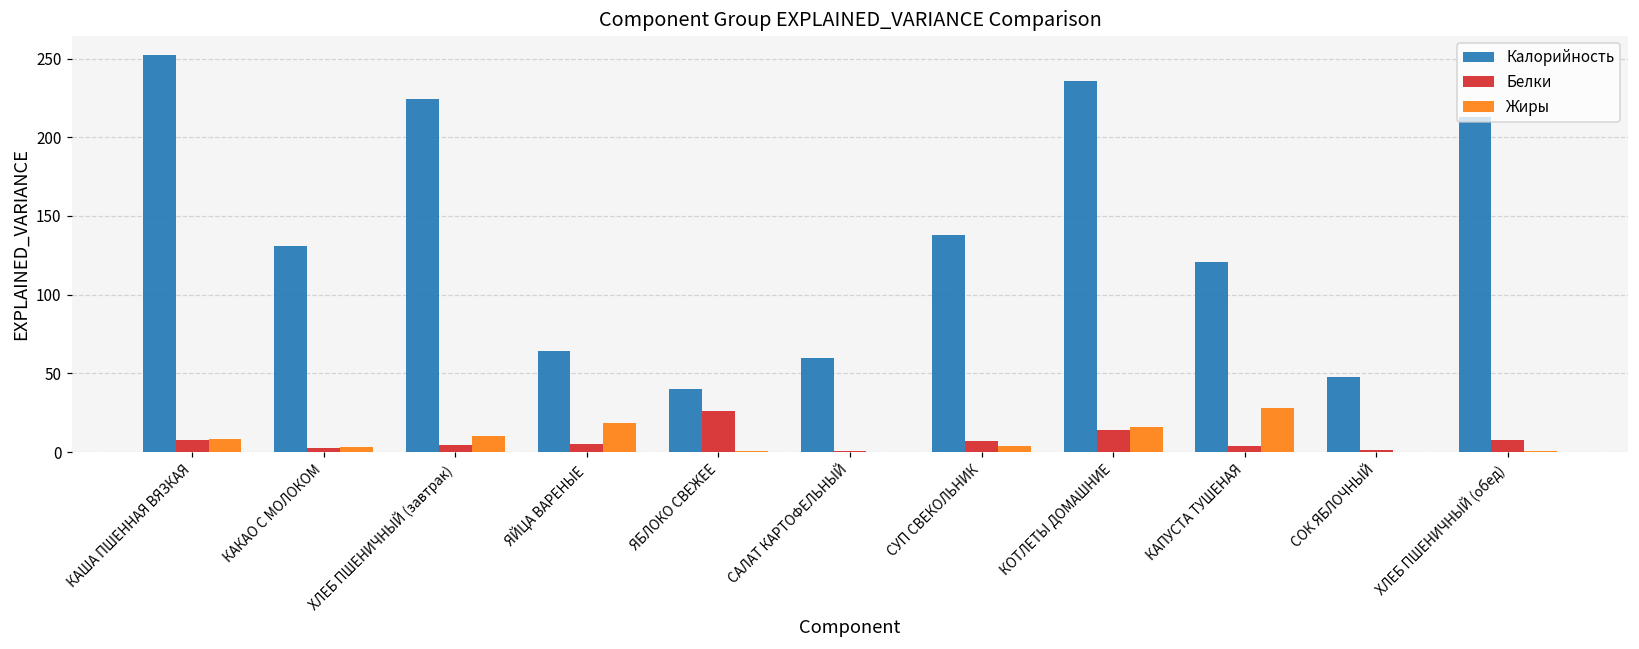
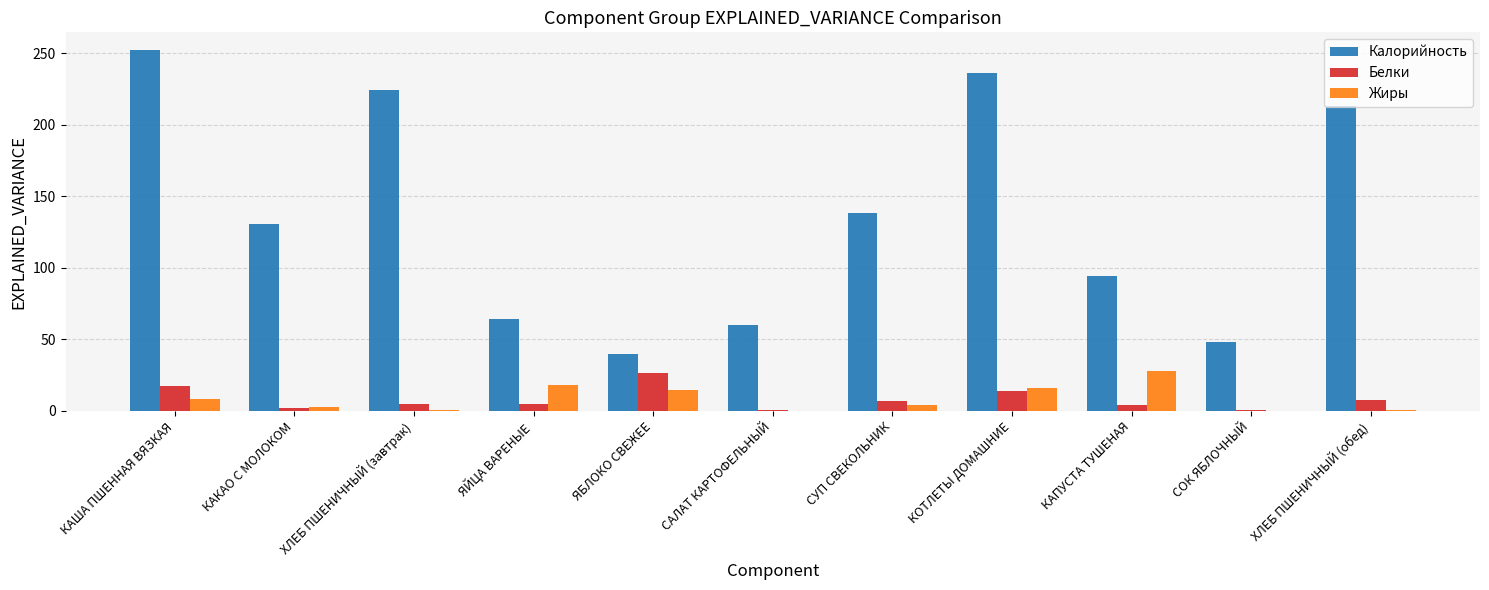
  {
    "Калорийность": {
      "КАША ПШЕННАЯ ВЯЗКАЯ": 252,
      "КАКАО С МОЛОКОМ": 131,
      "ХЛЕБ ПШЕНИЧНЫЙ (завтрак)": 225,
      "ЯЙЦА ВАРЕНЫЕ": 64,
      "ЯБЛОКО СВЕЖЕЕ": 40,
      "САЛАТ КАРТОФЕЛЬНЫЙ": 60,
      "СУП СВЕКОЛЬНИК": 138,
      "КОТЛЕТЫ ДОМАШНИЕ": 236,
-     "КАПУСТА ТУШЕНАЯ": 121,
+     "КАПУСТА ТУШЕНАЯ": 94,
      "СОК ЯБЛОЧНЫЙ": 48
    },
    "Белки": {
-     "КАША ПШЕННАЯ ВЯЗКАЯ": 8,
+     "КАША ПШЕННАЯ ВЯЗКАЯ": 18,
      "КАКАО С МОЛОКОМ": 2,
      "ХЛЕБ ПШЕНИЧНЫЙ (завтрак)": 5,
      "ЯЙЦА ВАРЕНЫЕ": 5,
      "ЯБЛОКО СВЕЖЕЕ": 26,
      "СУП СВЕКОЛЬНИК": 7,
      "КОТЛЕТЫ ДОМАШНИЕ": 14,
      "КАПУСТА ТУШЕНАЯ": 4,
      "ХЛЕБ ПШЕНИЧНЫЙ (обед)": 8
    },
    "Жиры": {
      "КАША ПШЕННАЯ ВЯЗКАЯ": 9,
      "КАКАО С МОЛОКОМ": 3,
-     "ХЛЕБ ПШЕНИЧНЫЙ (завтрак)": 11,
+     "ХЛЕБ ПШЕНИЧНЫЙ (завтрак)": 0,
      "ЯЙЦА ВАРЕНЫЕ": 18,
-     "ЯБЛОКО СВЕЖЕЕ": 0,
+     "ЯБЛОКО СВЕЖЕЕ": 15,
      "СУП СВЕКОЛЬНИК": 4,
      "КОТЛЕТЫ ДОМАШНИЕ": 16,
      "КАПУСТА ТУШЕНАЯ": 28
    }
  }
